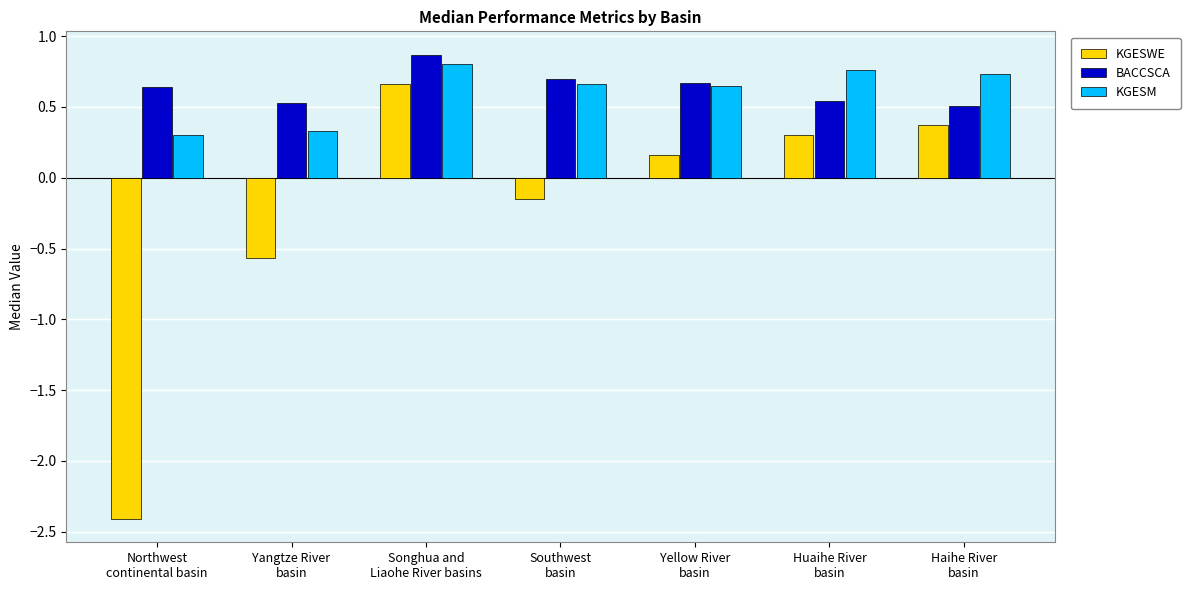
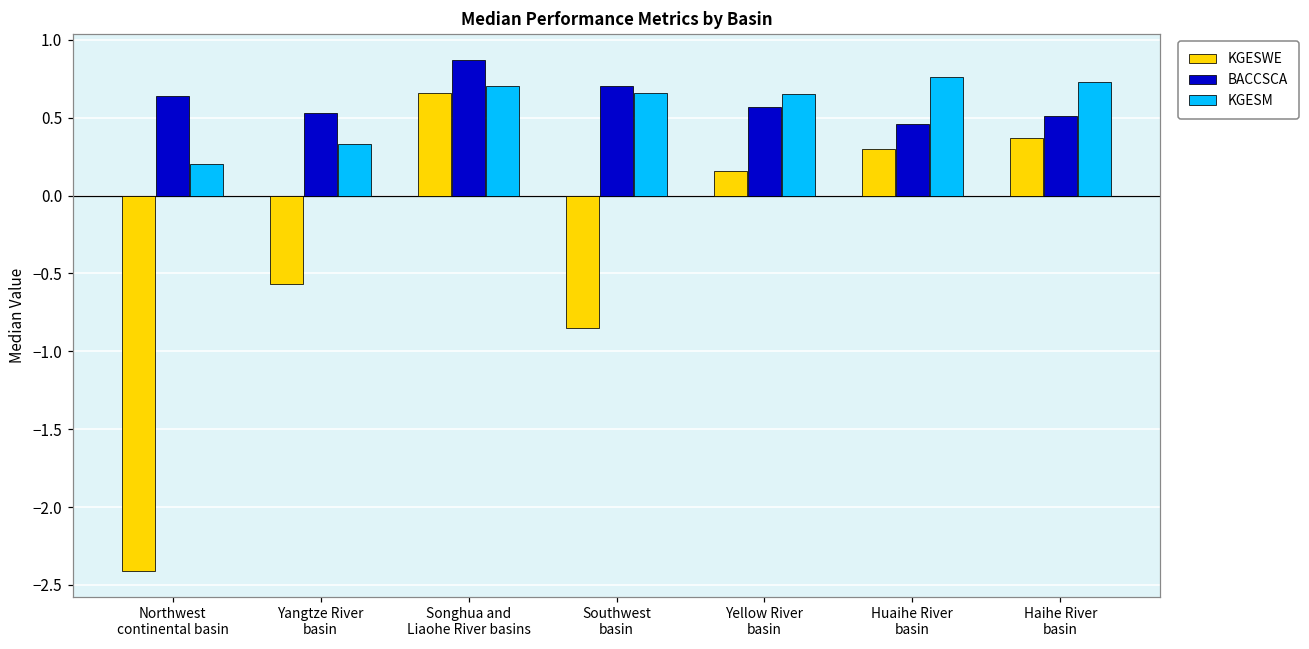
  {
    "KGESWE": {
      "Northwest continental basin": -2.41,
      "Yangtze River basin": -0.57,
      "Songhua and Liaohe River basins": 0.66,
-     "Southwest basin": -0.15,
+     "Southwest basin": -0.85,
      "Yellow River basin": 0.16,
      "Huaihe River basin": 0.30,
      "Haihe River basin": 0.37
    },
    "BACCSCA": {
      "Northwest continental basin": 0.64,
      "Yangtze River basin": 0.53,
      "Songhua and Liaohe River basins": 0.87,
      "Southwest basin": 0.70,
-     "Yellow River basin": 0.67,
-     "Huaihe River basin": 0.54,
+     "Yellow River basin": 0.57,
+     "Huaihe River basin": 0.46,
      "Haihe River basin": 0.51
    },
    "KGESM": {
-     "Northwest continental basin": 0.3,
+     "Northwest continental basin": 0.2,
      "Yangtze River basin": 0.33,
-     "Songhua and Liaohe River basins": 0.8,
+     "Songhua and Liaohe River basins": 0.7,
      "Southwest basin": 0.66,
      "Yellow River basin": 0.65,
      "Huaihe River basin": 0.76,
      "Haihe River basin": 0.73
    }
  }
